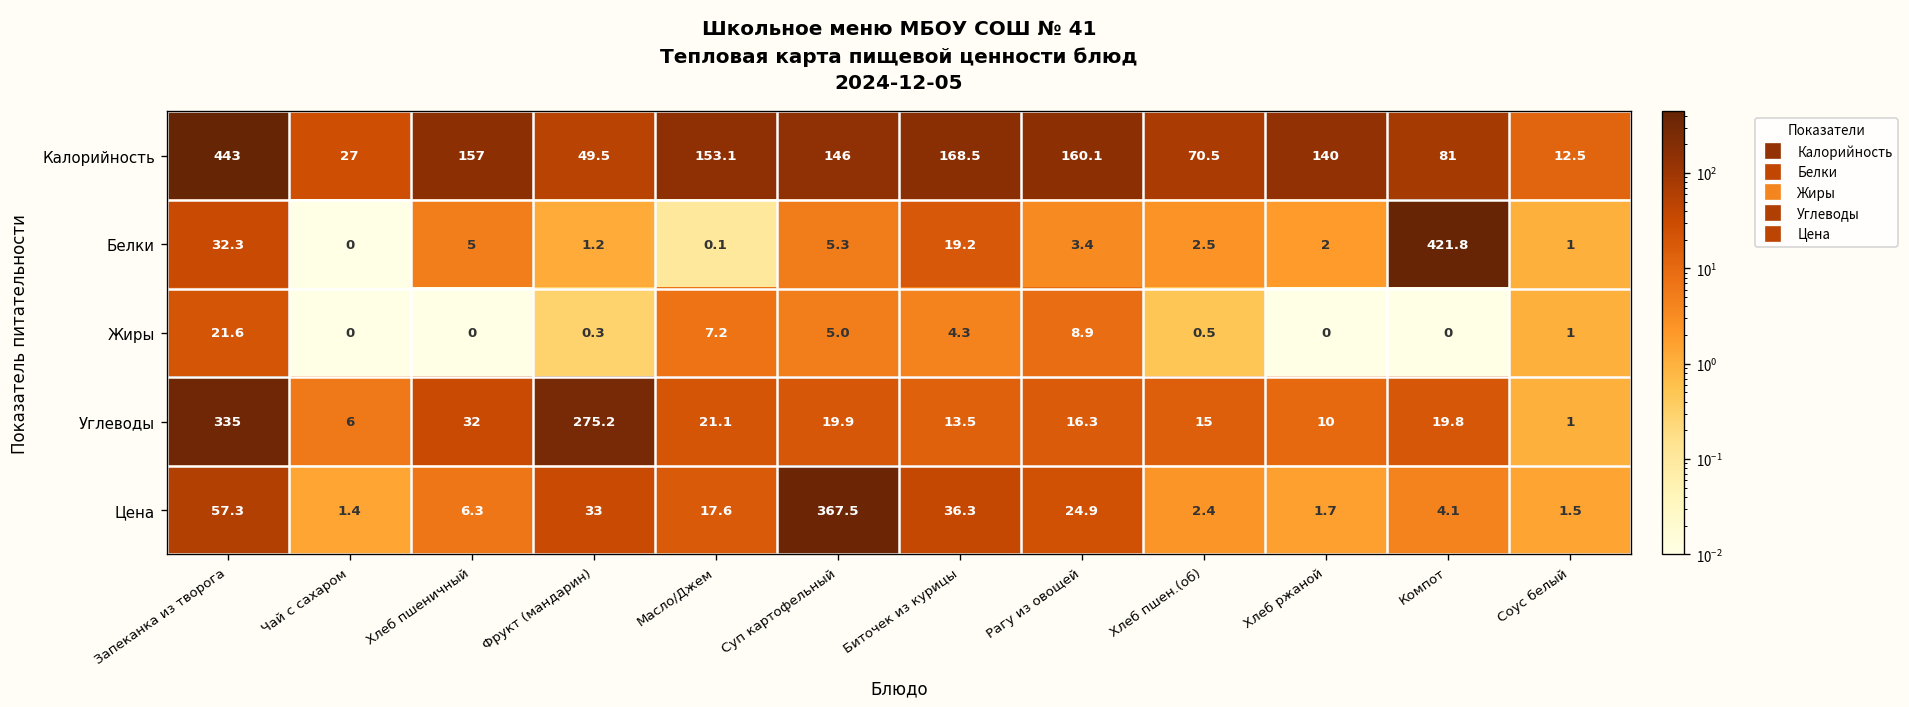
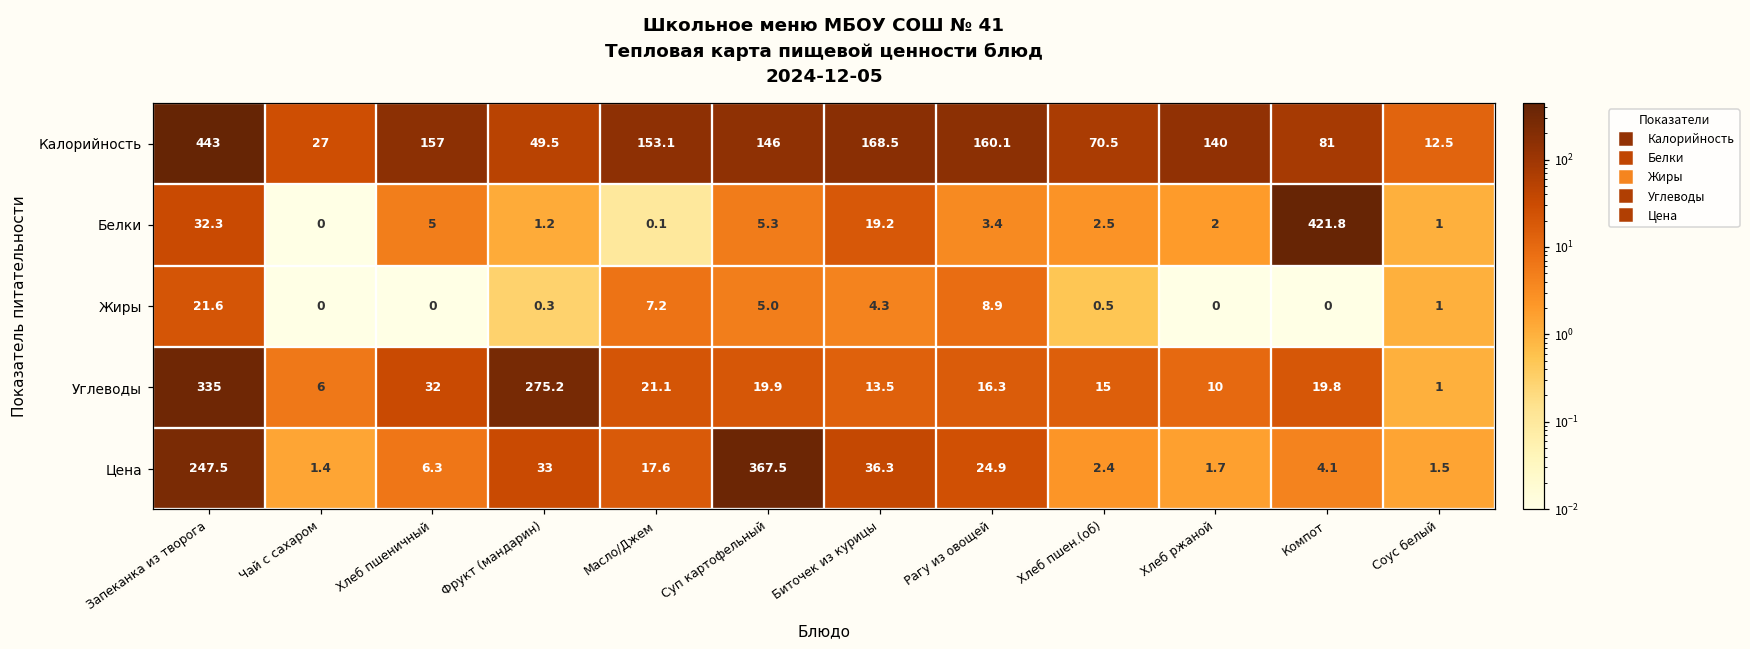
  {
    "Калорийность": {
      "Запеканка из творога": 443,
      "Чай с сахаром": 27,
      "Хлеб пшеничный": 157,
      "Фрукт (мандарин)": 49.5,
      "Масло/Джем": 153.1,
      "Суп картофельный": 146,
      "Биточек из курицы": 168.5,
      "Рагу из овощей": 160.1,
      "Хлеб пшен.(об)": 70.5,
      "Хлеб ржаной": 140,
      "Компот": 81,
      "Соус белый": 12.5
    },
    "Белки": {
      "Запеканка из творога": 32.3,
      "Чай с сахаром": 0,
      "Хлеб пшеничный": 5,
      "Фрукт (мандарин)": 1.2,
      "Масло/Джем": 0.1,
      "Суп картофельный": 5.3,
      "Биточек из курицы": 19.2,
      "Рагу из овощей": 3.4,
      "Хлеб пшен.(об)": 2.5,
      "Хлеб ржаной": 2,
      "Компот": 421.8,
      "Соус белый": 1
    },
    "Жиры": {
      "Запеканка из творога": 21.6,
      "Чай с сахаром": 0,
      "Хлеб пшеничный": 0,
      "Фрукт (мандарин)": 0.3,
      "Масло/Джем": 7.2,
      "Суп картофельный": 5.0,
      "Биточек из курицы": 4.3,
      "Рагу из овощей": 8.9,
      "Хлеб пшен.(об)": 0.5,
      "Хлеб ржаной": 0,
      "Компот": 0,
      "Соус белый": 1
    },
    "Углеводы": {
      "Запеканка из творога": 335,
      "Чай с сахаром": 6,
      "Хлеб пшеничный": 32,
      "Фрукт (мандарин)": 275.2,
      "Масло/Джем": 21.1,
      "Суп картофельный": 19.9,
      "Биточек из курицы": 13.5,
      "Рагу из овощей": 16.3,
      "Хлеб пшен.(об)": 15,
      "Хлеб ржаной": 10,
      "Компот": 19.8,
      "Соус белый": 1
    },
    "Цена": {
-     "Запеканка из творога": 57.3,
+     "Запеканка из творога": 247.5,
      "Чай с сахаром": 1.4,
      "Хлеб пшеничный": 6.3,
      "Фрукт (мандарин)": 33,
      "Масло/Джем": 17.6,
      "Суп картофельный": 367.5,
      "Биточек из курицы": 36.3,
      "Рагу из овощей": 24.9,
      "Хлеб пшен.(об)": 2.4,
      "Хлеб ржаной": 1.7,
      "Компот": 4.1,
      "Соус белый": 1.5
    }
  }
